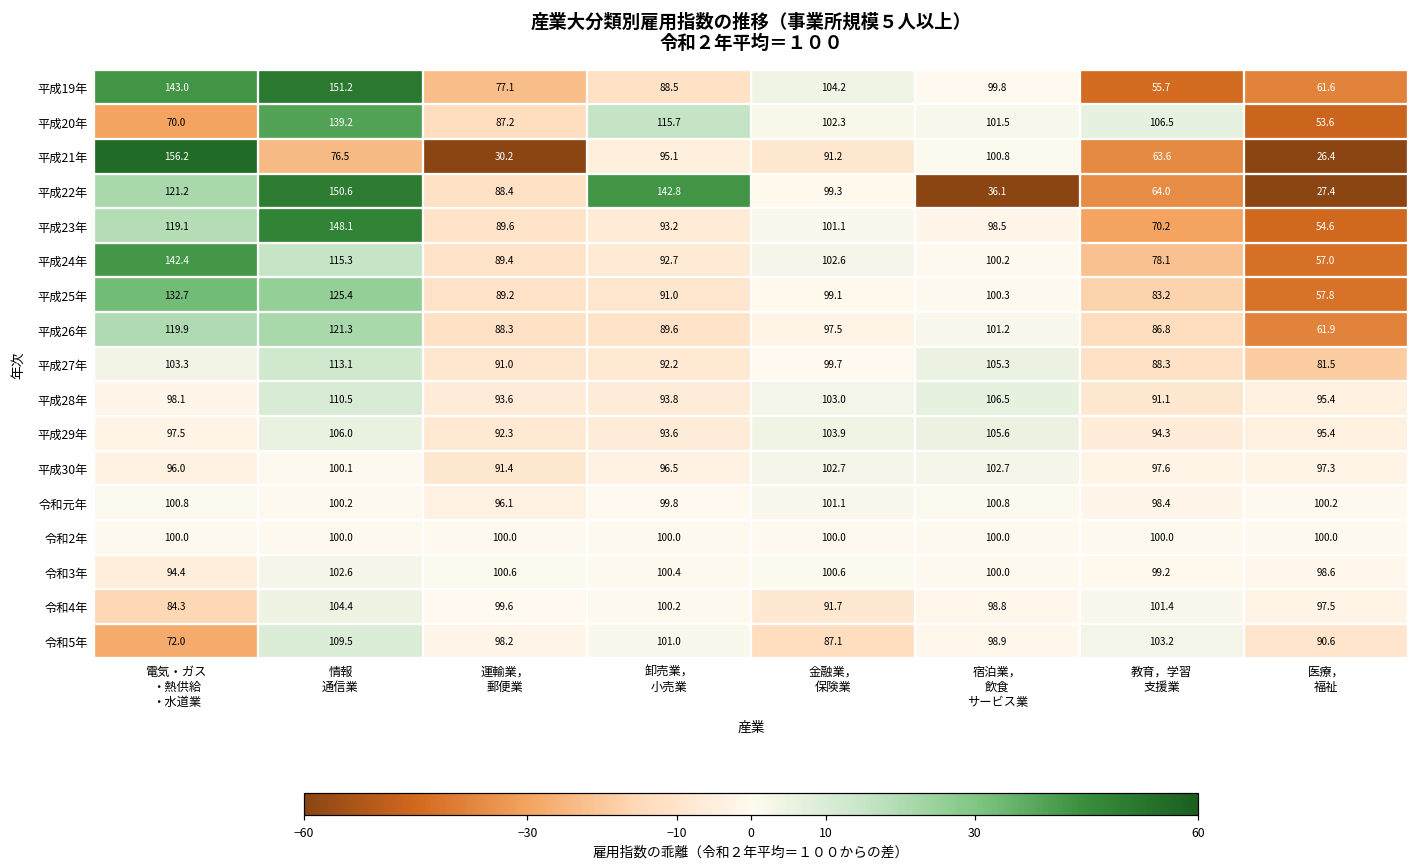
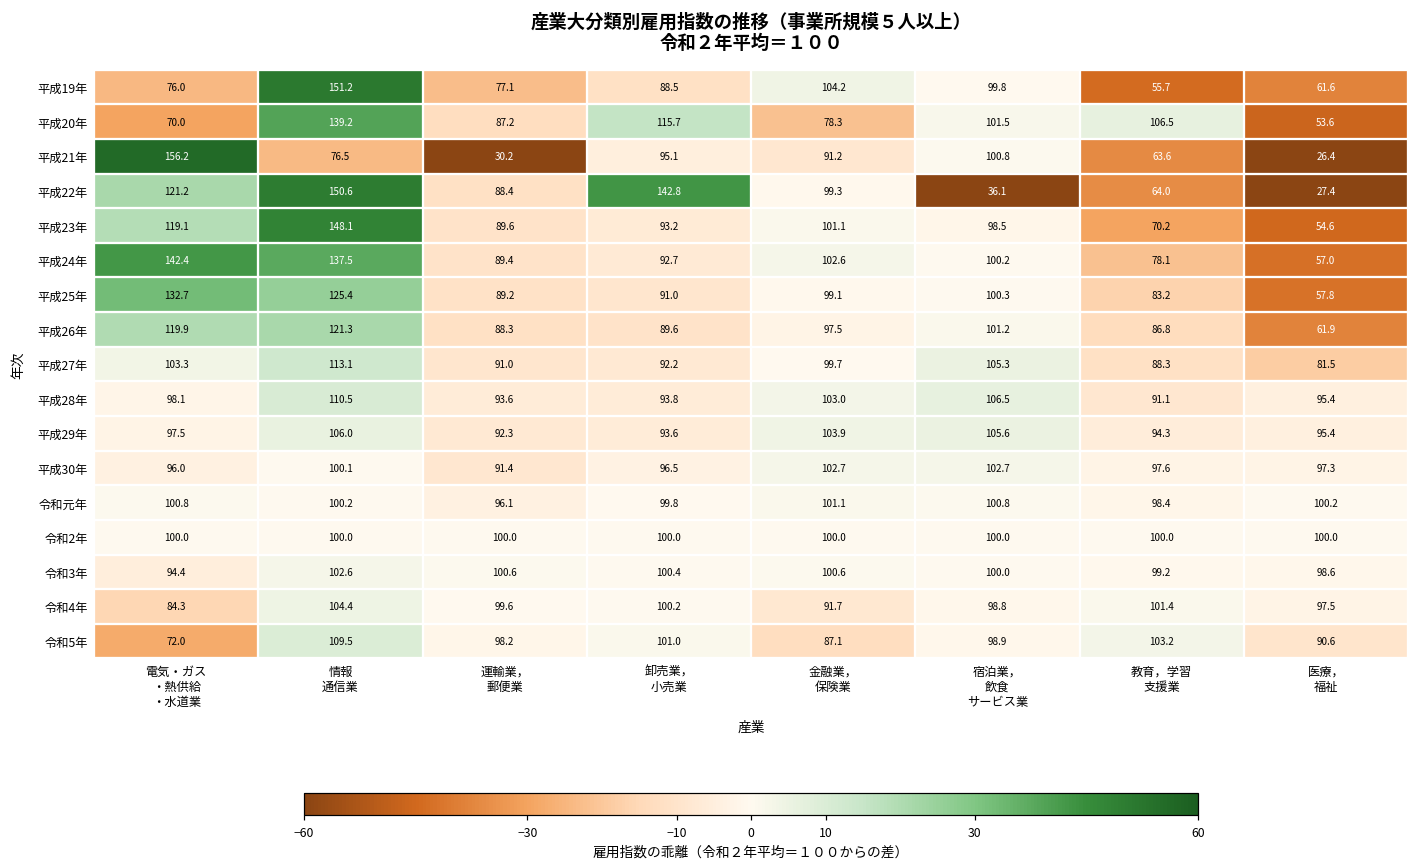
  {
    "平成19年": {
-     "電気・ガス ・熱供給 ・水道業": 143.0,
+     "電気・ガス ・熱供給 ・水道業": 76.0,
      "情報 通信業": 151.2,
      "運輸業， 郵便業": 77.1,
      "卸売業， 小売業": 88.5,
      "金融業， 保険業": 104.2,
      "宿泊業， 飲食 サービス業": 99.8,
      "教育，学習 支援業": 55.7,
      "医療， 福祉": 61.6
    },
    "平成20年": {
      "電気・ガス ・熱供給 ・水道業": 70.0,
      "情報 通信業": 139.2,
      "運輸業， 郵便業": 87.2,
      "卸売業， 小売業": 115.7,
-     "金融業， 保険業": 102.3,
+     "金融業， 保険業": 78.3,
      "宿泊業， 飲食 サービス業": 101.5,
      "教育，学習 支援業": 106.5,
      "医療， 福祉": 53.6
    },
    "平成21年": {
      "電気・ガス ・熱供給 ・水道業": 156.2,
      "情報 通信業": 76.5,
      "運輸業， 郵便業": 30.2,
      "卸売業， 小売業": 95.1,
      "金融業， 保険業": 91.2,
      "宿泊業， 飲食 サービス業": 100.8,
      "教育，学習 支援業": 63.6,
      "医療， 福祉": 26.4
    },
    "平成22年": {
      "電気・ガス ・熱供給 ・水道業": 121.2,
      "情報 通信業": 150.6,
      "運輸業， 郵便業": 88.4,
      "卸売業， 小売業": 142.8,
      "金融業， 保険業": 99.3,
      "宿泊業， 飲食 サービス業": 36.1,
      "教育，学習 支援業": 64.0,
      "医療， 福祉": 27.4
    },
    "平成23年": {
      "電気・ガス ・熱供給 ・水道業": 119.1,
      "情報 通信業": 148.1,
      "運輸業， 郵便業": 89.6,
      "卸売業， 小売業": 93.2,
      "金融業， 保険業": 101.1,
      "宿泊業， 飲食 サービス業": 98.5,
      "教育，学習 支援業": 70.2,
      "医療， 福祉": 54.6
    },
    "平成24年": {
      "電気・ガス ・熱供給 ・水道業": 142.4,
-     "情報 通信業": 115.3,
+     "情報 通信業": 137.5,
      "運輸業， 郵便業": 89.4,
      "卸売業， 小売業": 92.7,
      "金融業， 保険業": 102.6,
      "宿泊業， 飲食 サービス業": 100.2,
      "教育，学習 支援業": 78.1,
      "医療， 福祉": 57.0
    },
    "平成25年": {
      "電気・ガス ・熱供給 ・水道業": 132.7,
      "情報 通信業": 125.4,
      "運輸業， 郵便業": 89.2,
      "卸売業， 小売業": 91.0,
      "金融業， 保険業": 99.1,
      "宿泊業， 飲食 サービス業": 100.3,
      "教育，学習 支援業": 83.2,
      "医療， 福祉": 57.8
    },
    "平成26年": {
      "電気・ガス ・熱供給 ・水道業": 119.9,
      "情報 通信業": 121.3,
      "運輸業， 郵便業": 88.3,
      "卸売業， 小売業": 89.6,
      "金融業， 保険業": 97.5,
      "宿泊業， 飲食 サービス業": 101.2,
      "教育，学習 支援業": 86.8,
      "医療， 福祉": 61.9
    },
    "平成27年": {
      "電気・ガス ・熱供給 ・水道業": 103.3,
      "情報 通信業": 113.1,
      "運輸業， 郵便業": 91.0,
      "卸売業， 小売業": 92.2,
      "金融業， 保険業": 99.7,
      "宿泊業， 飲食 サービス業": 105.3,
      "教育，学習 支援業": 88.3,
      "医療， 福祉": 81.5
    },
    "平成28年": {
      "電気・ガス ・熱供給 ・水道業": 98.1,
      "情報 通信業": 110.5,
      "運輸業， 郵便業": 93.6,
      "卸売業， 小売業": 93.8,
      "金融業， 保険業": 103.0,
      "宿泊業， 飲食 サービス業": 106.5,
      "教育，学習 支援業": 91.1,
      "医療， 福祉": 95.4
    },
    "平成29年": {
      "電気・ガス ・熱供給 ・水道業": 97.5,
      "情報 通信業": 106.0,
      "運輸業， 郵便業": 92.3,
      "卸売業， 小売業": 93.6,
      "金融業， 保険業": 103.9,
      "宿泊業， 飲食 サービス業": 105.6,
      "教育，学習 支援業": 94.3,
      "医療， 福祉": 95.4
    },
    "平成30年": {
      "電気・ガス ・熱供給 ・水道業": 96.0,
      "情報 通信業": 100.1,
      "運輸業， 郵便業": 91.4,
      "卸売業， 小売業": 96.5,
      "金融業， 保険業": 102.7,
      "宿泊業， 飲食 サービス業": 102.7,
      "教育，学習 支援業": 97.6,
      "医療， 福祉": 97.3
    },
    "令和元年": {
      "電気・ガス ・熱供給 ・水道業": 100.8,
      "情報 通信業": 100.2,
      "運輸業， 郵便業": 96.1,
      "卸売業， 小売業": 99.8,
      "金融業， 保険業": 101.1,
      "宿泊業， 飲食 サービス業": 100.8,
      "教育，学習 支援業": 98.4,
      "医療， 福祉": 100.2
    },
    "令和2年": {
      "電気・ガス ・熱供給 ・水道業": 100.0,
      "情報 通信業": 100.0,
      "運輸業， 郵便業": 100.0,
      "卸売業， 小売業": 100.0,
      "金融業， 保険業": 100.0,
      "宿泊業， 飲食 サービス業": 100.0,
      "教育，学習 支援業": 100.0,
      "医療， 福祉": 100.0
    },
    "令和3年": {
      "電気・ガス ・熱供給 ・水道業": 94.4,
      "情報 通信業": 102.6,
      "運輸業， 郵便業": 100.6,
      "卸売業， 小売業": 100.4,
      "金融業， 保険業": 100.6,
      "宿泊業， 飲食 サービス業": 100.0,
      "教育，学習 支援業": 99.2,
      "医療， 福祉": 98.6
    },
    "令和4年": {
      "電気・ガス ・熱供給 ・水道業": 84.3,
      "情報 通信業": 104.4,
      "運輸業， 郵便業": 99.6,
      "卸売業， 小売業": 100.2,
      "金融業， 保険業": 91.7,
      "宿泊業， 飲食 サービス業": 98.8,
      "教育，学習 支援業": 101.4,
      "医療， 福祉": 97.5
    },
    "令和5年": {
      "電気・ガス ・熱供給 ・水道業": 72.0,
      "情報 通信業": 109.5,
      "運輸業， 郵便業": 98.2,
      "卸売業， 小売業": 101.0,
      "金融業， 保険業": 87.1,
      "宿泊業， 飲食 サービス業": 98.9,
      "教育，学習 支援業": 103.2,
      "医療， 福祉": 90.6
    }
  }
